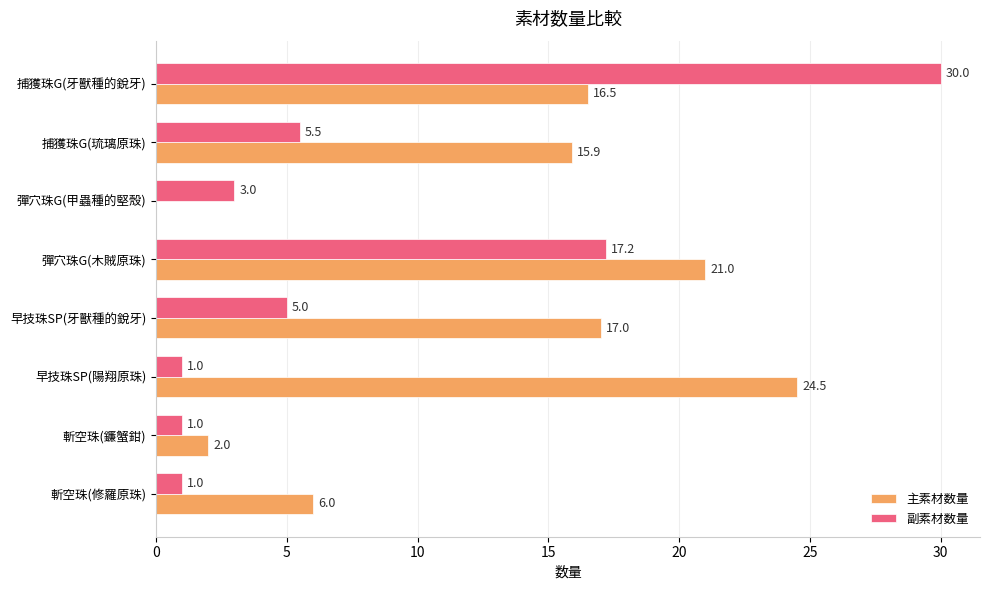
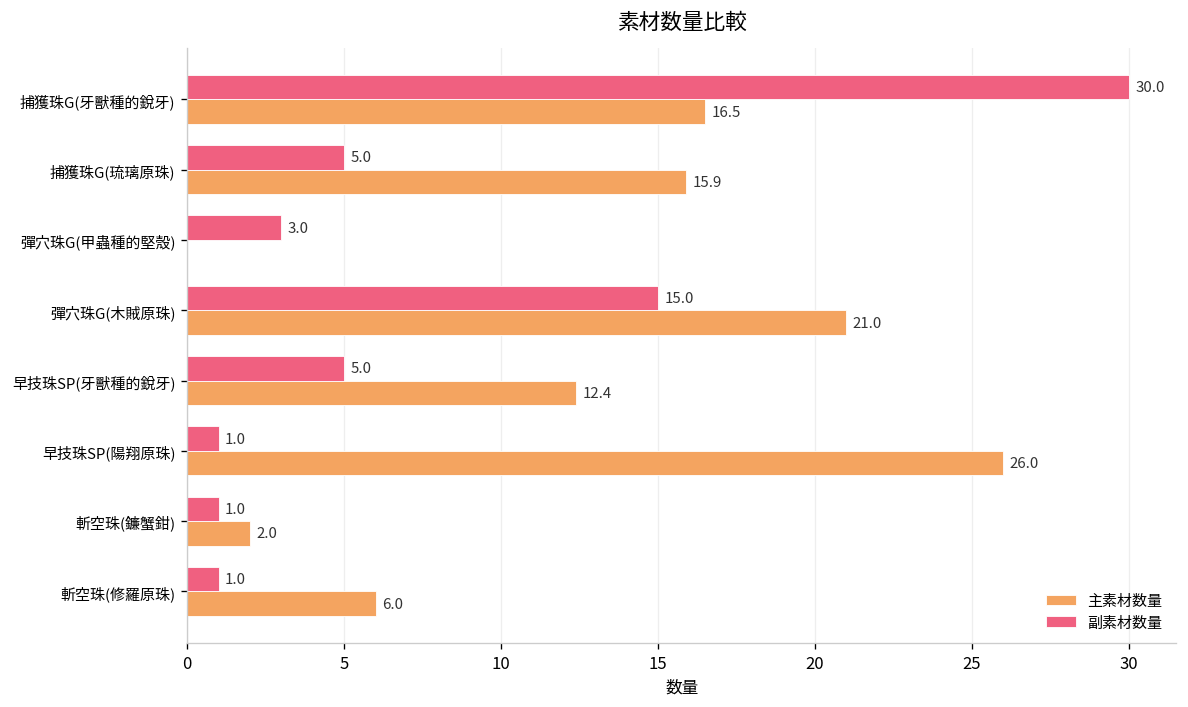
  {
    "主素材数量": {
      "捕獲珠G(牙獸種的銳牙)": 16.5,
      "捕獲珠G(琉璃原珠)": 15.9,
      "彈穴珠G(木賊原珠)": 21.0,
-     "早技珠SP(牙獸種的銳牙)": 17.0,
-     "早技珠SP(陽翔原珠)": 24.5,
+     "早技珠SP(牙獸種的銳牙)": 12.4,
+     "早技珠SP(陽翔原珠)": 26.0,
      "斬空珠(鐮蟹鉗)": 2.0,
      "斬空珠(修羅原珠)": 6.0
    },
    "副素材数量": {
      "捕獲珠G(牙獸種的銳牙)": 30.0,
-     "捕獲珠G(琉璃原珠)": 5.5,
+     "捕獲珠G(琉璃原珠)": 5.0,
      "彈穴珠G(甲蟲種的堅殼)": 3.0,
-     "彈穴珠G(木賊原珠)": 17.2,
+     "彈穴珠G(木賊原珠)": 15.0,
      "早技珠SP(牙獸種的銳牙)": 5.0,
      "早技珠SP(陽翔原珠)": 1.0,
      "斬空珠(鐮蟹鉗)": 1.0,
      "斬空珠(修羅原珠)": 1.0
    }
  }
